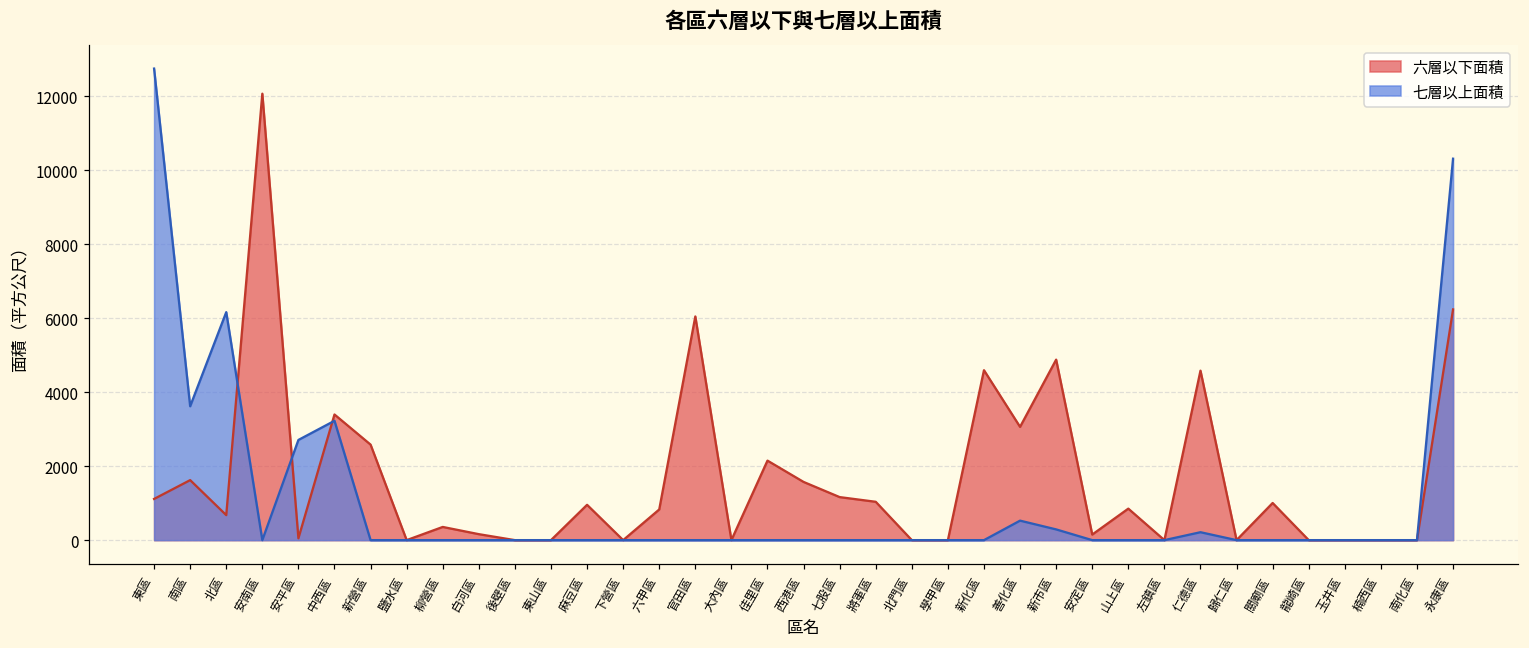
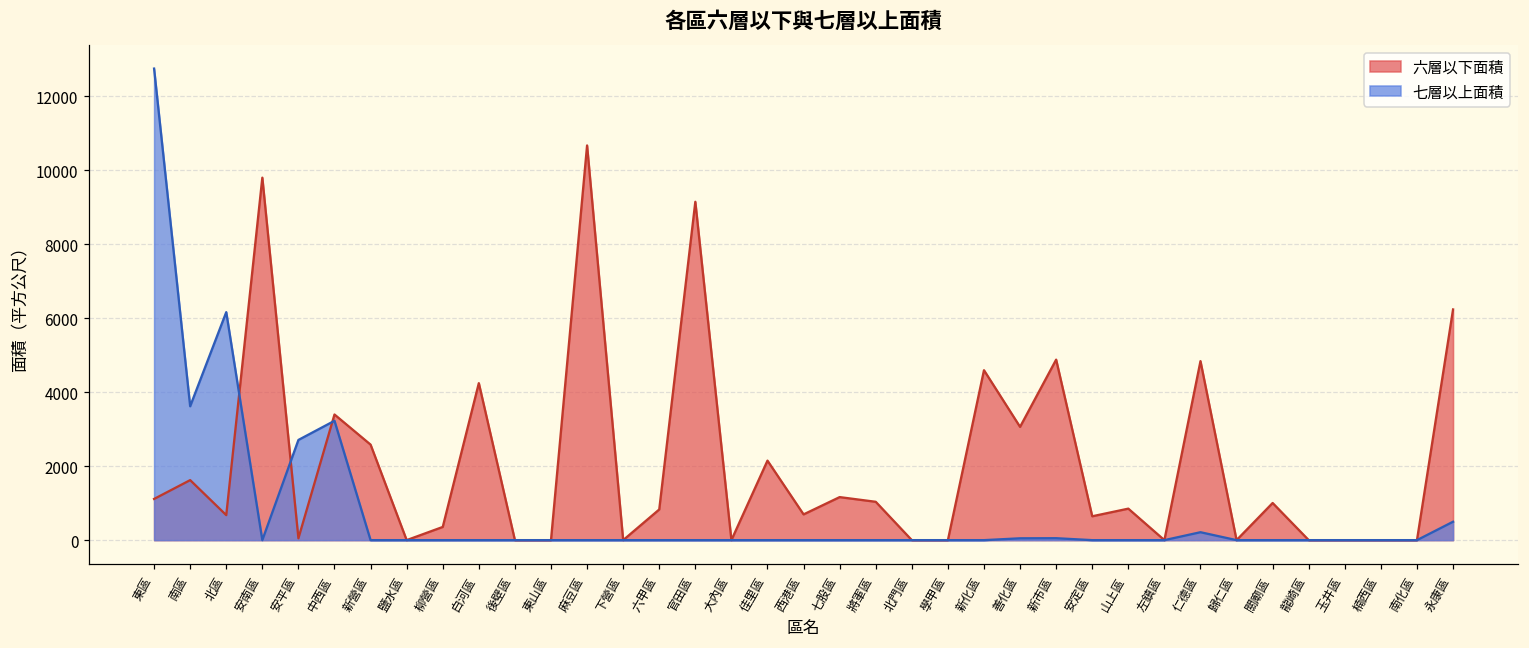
  {
    "六層以下面積": {
      "東區": 1100,
      "南區": 1600,
      "北區": 700,
-     "安南區": 12100,
+     "安南區": 9800,
      "安平區": 100,
      "中西區": 3400,
      "新營區": 2600,
      "柳營區": 400,
-     "白河區": 200,
-     "麻豆區": 1000,
+     "白河區": 4200,
+     "麻豆區": 10700,
      "六甲區": 800,
-     "官田區": 6000,
+     "官田區": 9100,
      "佳里區": 2100,
-     "西港區": 1600,
+     "西港區": 700,
      "七股區": 1200,
      "將軍區": 1000,
      "新化區": 4600,
      "善化區": 3100,
      "新市區": 4900,
-     "安定區": 200,
+     "安定區": 600,
      "山上區": 900,
-     "仁德區": 4600,
+     "仁德區": 4800,
      "關廟區": 1000,
      "永康區": 6200
    },
    "七層以上面積": {
      "東區": 12700,
      "南區": 3600,
      "北區": 6200,
      "安南區": 0,
      "安平區": 2700,
      "中西區": 3200,
      "新營區": 0,
      "柳營區": 0,
      "白河區": 0,
      "麻豆區": 0,
      "六甲區": 0,
      "官田區": 0,
      "佳里區": 0,
      "西港區": 0,
      "七股區": 0,
      "將軍區": 0,
      "新化區": 0,
-     "善化區": 500,
-     "新市區": 300,
+     "善化區": 0,
+     "新市區": 100,
      "安定區": 0,
      "山上區": 0,
      "仁德區": 200,
      "關廟區": 0,
-     "永康區": 10300
+     "永康區": 500
    }
  }
